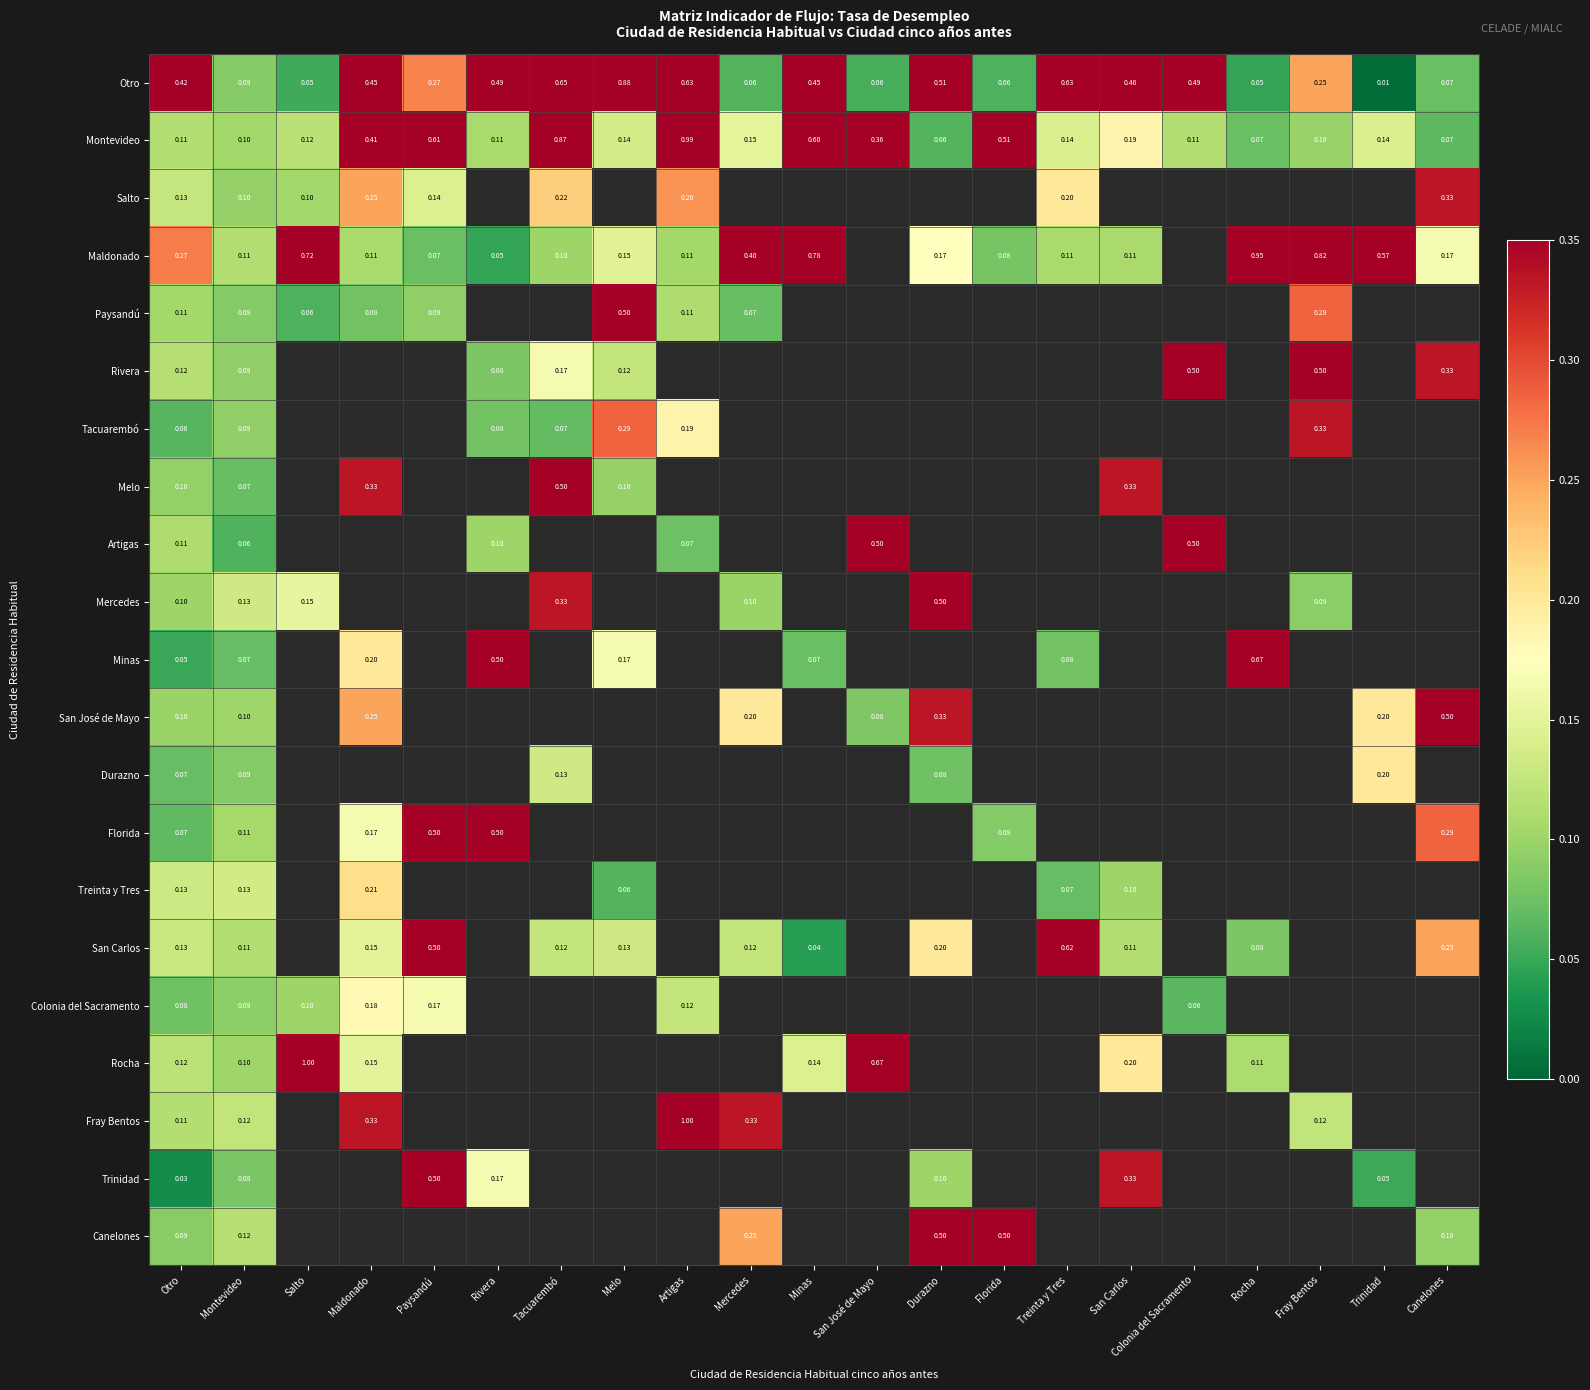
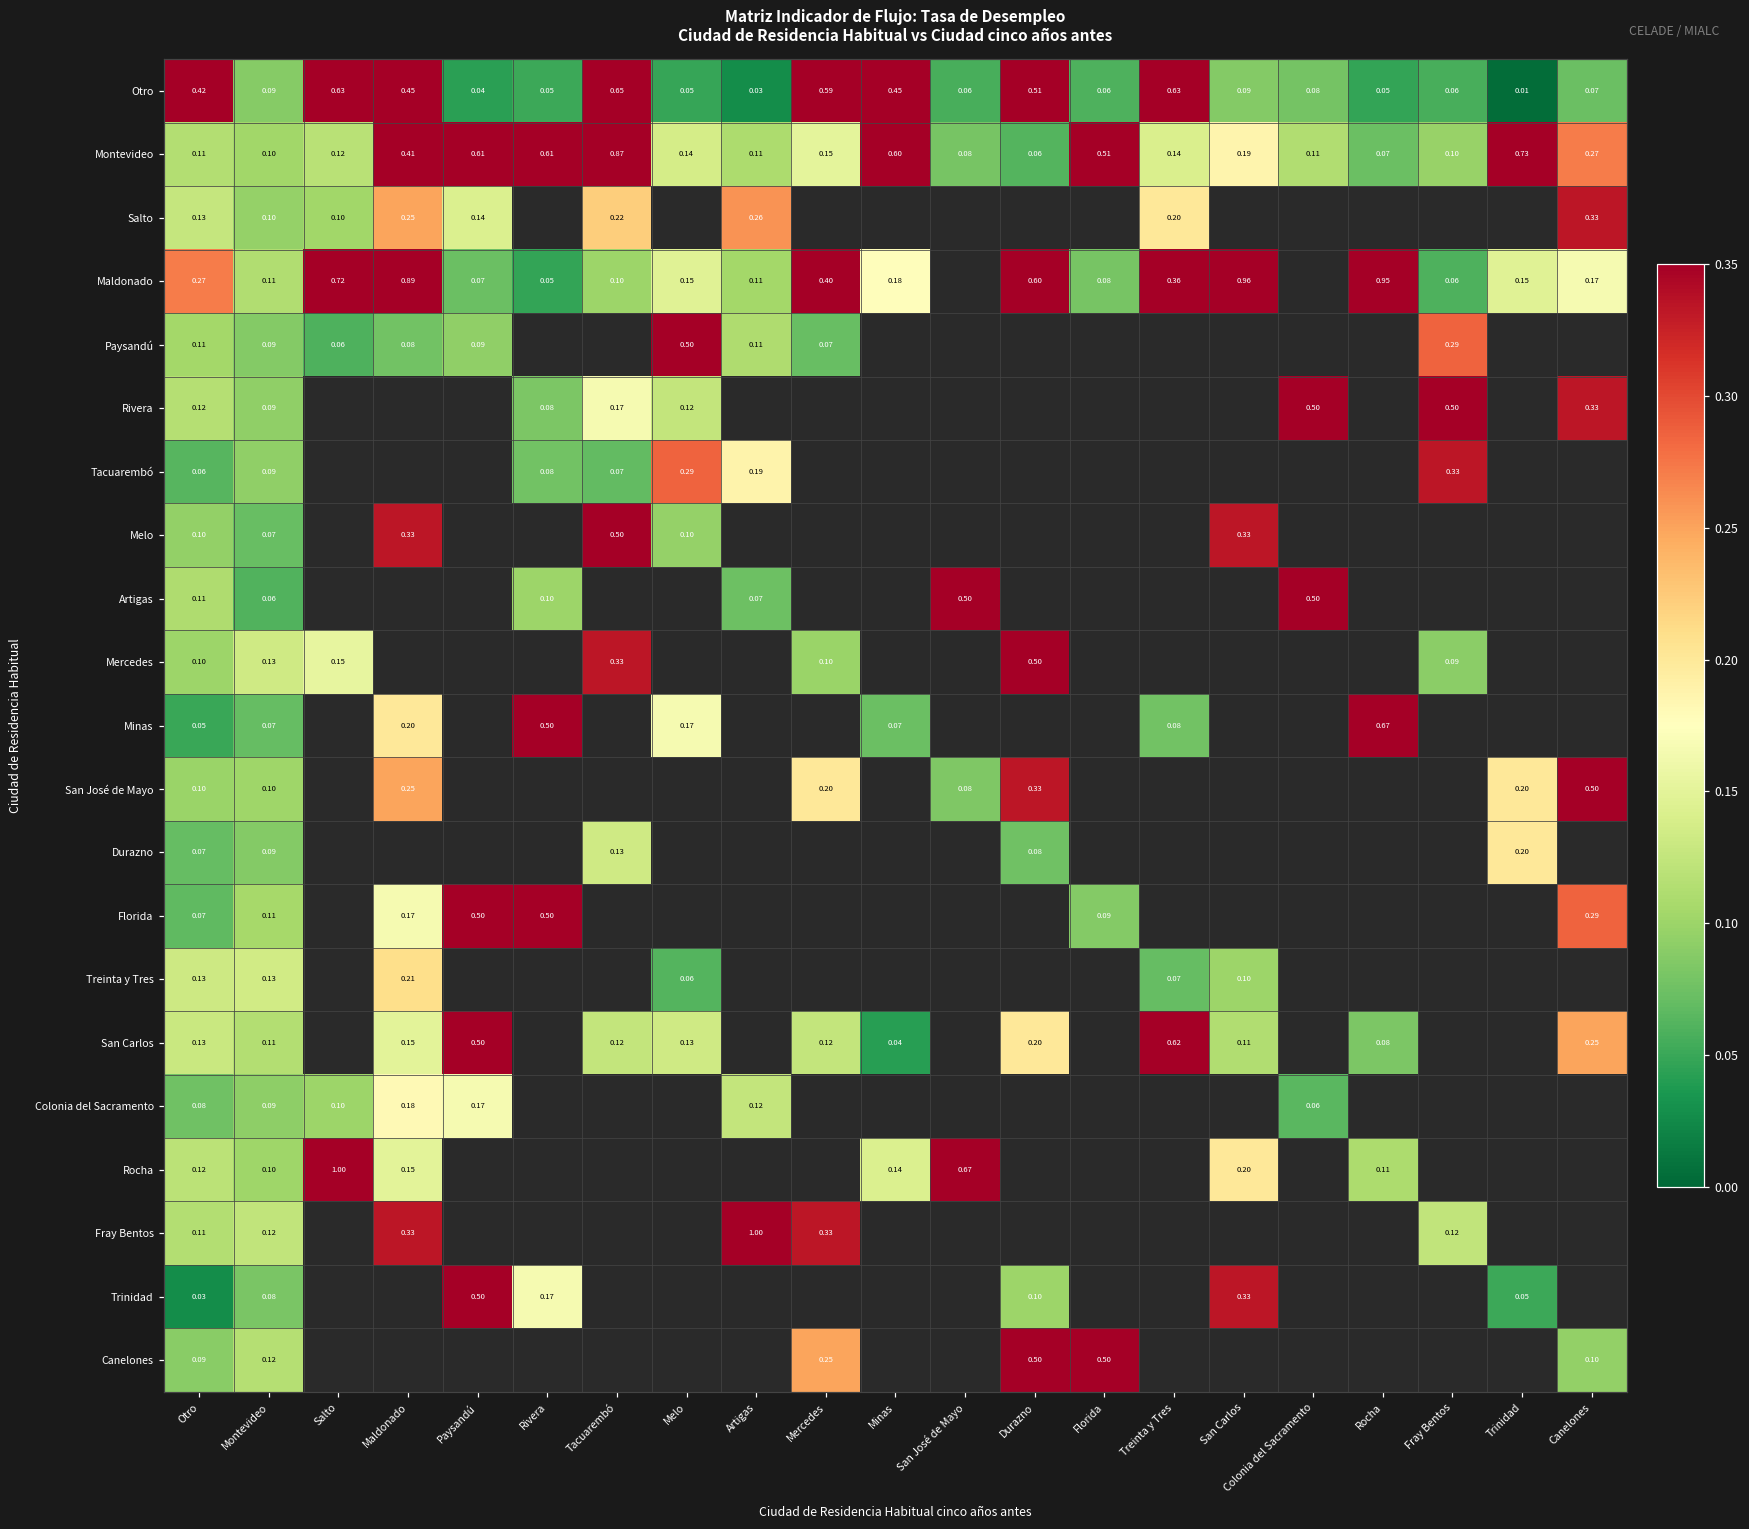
  {
    "Otro": {
      "Otro": 0.42,
      "Montevideo": 0.09,
-     "Salto": 0.05,
+     "Salto": 0.63,
      "Maldonado": 0.45,
-     "Paysandú": 0.27,
-     "Rivera": 0.49,
+     "Paysandú": 0.04,
+     "Rivera": 0.05,
      "Tacuarembó": 0.65,
-     "Melo": 0.88,
-     "Artigas": 0.63,
-     "Mercedes": 0.06,
+     "Melo": 0.05,
+     "Artigas": 0.03,
+     "Mercedes": 0.59,
      "Minas": 0.45,
      "San José de Mayo": 0.06,
      "Durazno": 0.51,
      "Florida": 0.06,
      "Treinta y Tres": 0.63,
-     "San Carlos": 0.46,
-     "Colonia del Sacramento": 0.49,
+     "San Carlos": 0.09,
+     "Colonia del Sacramento": 0.08,
      "Rocha": 0.05,
-     "Fray Bentos": 0.25,
+     "Fray Bentos": 0.06,
      "Trinidad": 0.01,
      "Canelones": 0.07
    },
    "Montevideo": {
      "Otro": 0.11,
      "Montevideo": 0.10,
      "Salto": 0.12,
      "Maldonado": 0.41,
      "Paysandú": 0.61,
-     "Rivera": 0.11,
+     "Rivera": 0.61,
      "Tacuarembó": 0.87,
      "Melo": 0.14,
-     "Artigas": 0.99,
+     "Artigas": 0.11,
      "Mercedes": 0.15,
      "Minas": 0.60,
-     "San José de Mayo": 0.36,
+     "San José de Mayo": 0.08,
      "Durazno": 0.06,
      "Florida": 0.51,
      "Treinta y Tres": 0.14,
      "San Carlos": 0.19,
      "Colonia del Sacramento": 0.11,
      "Rocha": 0.07,
      "Fray Bentos": 0.10,
-     "Trinidad": 0.14,
-     "Canelones": 0.07
+     "Trinidad": 0.73,
+     "Canelones": 0.27
    },
    "Salto": {
      "Otro": 0.13,
      "Montevideo": 0.10,
      "Salto": 0.10,
      "Maldonado": 0.25,
      "Paysandú": 0.14,
      "Tacuarembó": 0.22,
      "Artigas": 0.26,
      "Treinta y Tres": 0.20,
      "Canelones": 0.33
    },
    "Maldonado": {
      "Otro": 0.27,
      "Montevideo": 0.11,
      "Salto": 0.72,
-     "Maldonado": 0.11,
+     "Maldonado": 0.89,
      "Paysandú": 0.07,
      "Rivera": 0.05,
      "Tacuarembó": 0.10,
      "Melo": 0.15,
      "Artigas": 0.11,
      "Mercedes": 0.40,
-     "Minas": 0.78,
-     "Durazno": 0.17,
+     "Minas": 0.18,
+     "Durazno": 0.60,
      "Florida": 0.08,
-     "Treinta y Tres": 0.11,
-     "San Carlos": 0.11,
+     "Treinta y Tres": 0.36,
+     "San Carlos": 0.96,
      "Rocha": 0.95,
-     "Fray Bentos": 0.82,
-     "Trinidad": 0.57,
+     "Fray Bentos": 0.06,
+     "Trinidad": 0.15,
      "Canelones": 0.17
    },
    "Paysandú": {
      "Otro": 0.11,
      "Montevideo": 0.09,
      "Salto": 0.06,
      "Maldonado": 0.08,
      "Paysandú": 0.09,
      "Melo": 0.50,
      "Artigas": 0.11,
      "Mercedes": 0.07,
      "Fray Bentos": 0.29
    },
    "Rivera": {
      "Otro": 0.12,
      "Montevideo": 0.09,
      "Rivera": 0.08,
      "Tacuarembó": 0.17,
      "Melo": 0.12,
      "Colonia del Sacramento": 0.50,
      "Fray Bentos": 0.50,
      "Canelones": 0.33
    },
    "Tacuarembó": {
      "Otro": 0.06,
      "Montevideo": 0.09,
      "Rivera": 0.08,
      "Tacuarembó": 0.07,
      "Melo": 0.29,
      "Artigas": 0.19,
      "Fray Bentos": 0.33
    },
    "Melo": {
      "Otro": 0.10,
      "Montevideo": 0.07,
      "Maldonado": 0.33,
      "Tacuarembó": 0.50,
      "Melo": 0.10,
      "San Carlos": 0.33
    },
    "Artigas": {
      "Otro": 0.11,
      "Montevideo": 0.06,
      "Rivera": 0.10,
      "Artigas": 0.07,
      "San José de Mayo": 0.50,
      "Colonia del Sacramento": 0.50
    },
    "Mercedes": {
      "Otro": 0.10,
      "Montevideo": 0.13,
      "Salto": 0.15,
      "Tacuarembó": 0.33,
      "Mercedes": 0.10,
      "Durazno": 0.50,
      "Fray Bentos": 0.09
    },
    "Minas": {
      "Otro": 0.05,
      "Montevideo": 0.07,
      "Maldonado": 0.20,
      "Rivera": 0.50,
      "Melo": 0.17,
      "Minas": 0.07,
      "Treinta y Tres": 0.08,
      "Rocha": 0.67
    },
    "San José de Mayo": {
      "Otro": 0.10,
      "Montevideo": 0.10,
      "Maldonado": 0.25,
      "Mercedes": 0.20,
      "San José de Mayo": 0.08,
      "Durazno": 0.33,
      "Trinidad": 0.20,
      "Canelones": 0.50
    },
    "Durazno": {
      "Otro": 0.07,
      "Montevideo": 0.09,
      "Tacuarembó": 0.13,
      "Durazno": 0.08,
      "Trinidad": 0.20
    },
    "Florida": {
      "Otro": 0.07,
      "Montevideo": 0.11,
      "Maldonado": 0.17,
      "Paysandú": 0.50,
      "Rivera": 0.50,
      "Florida": 0.09,
      "Canelones": 0.29
    },
    "Treinta y Tres": {
      "Otro": 0.13,
      "Montevideo": 0.13,
      "Maldonado": 0.21,
      "Melo": 0.06,
      "Treinta y Tres": 0.07,
      "San Carlos": 0.10
    },
    "San Carlos": {
      "Otro": 0.13,
      "Montevideo": 0.11,
      "Maldonado": 0.15,
      "Paysandú": 0.50,
      "Tacuarembó": 0.12,
      "Melo": 0.13,
      "Mercedes": 0.12,
      "Minas": 0.04,
      "Durazno": 0.20,
      "Treinta y Tres": 0.62,
      "San Carlos": 0.11,
      "Rocha": 0.08,
      "Canelones": 0.25
    },
    "Colonia del Sacramento": {
      "Otro": 0.08,
      "Montevideo": 0.09,
      "Salto": 0.10,
      "Maldonado": 0.18,
      "Paysandú": 0.17,
      "Artigas": 0.12,
      "Colonia del Sacramento": 0.06
    },
    "Rocha": {
      "Otro": 0.12,
      "Montevideo": 0.10,
      "Salto": 1.00,
      "Maldonado": 0.15,
      "Minas": 0.14,
      "San José de Mayo": 0.67,
      "San Carlos": 0.20,
      "Rocha": 0.11
    },
    "Fray Bentos": {
      "Otro": 0.11,
      "Montevideo": 0.12,
      "Maldonado": 0.33,
      "Artigas": 1.00,
      "Mercedes": 0.33,
      "Fray Bentos": 0.12
    },
    "Trinidad": {
      "Otro": 0.03,
      "Montevideo": 0.08,
      "Paysandú": 0.50,
      "Rivera": 0.17,
      "Durazno": 0.10,
      "San Carlos": 0.33,
      "Trinidad": 0.05
    },
    "Canelones": {
      "Otro": 0.09,
      "Montevideo": 0.12,
      "Mercedes": 0.25,
      "Durazno": 0.50,
      "Florida": 0.50,
      "Canelones": 0.10
    }
  }
